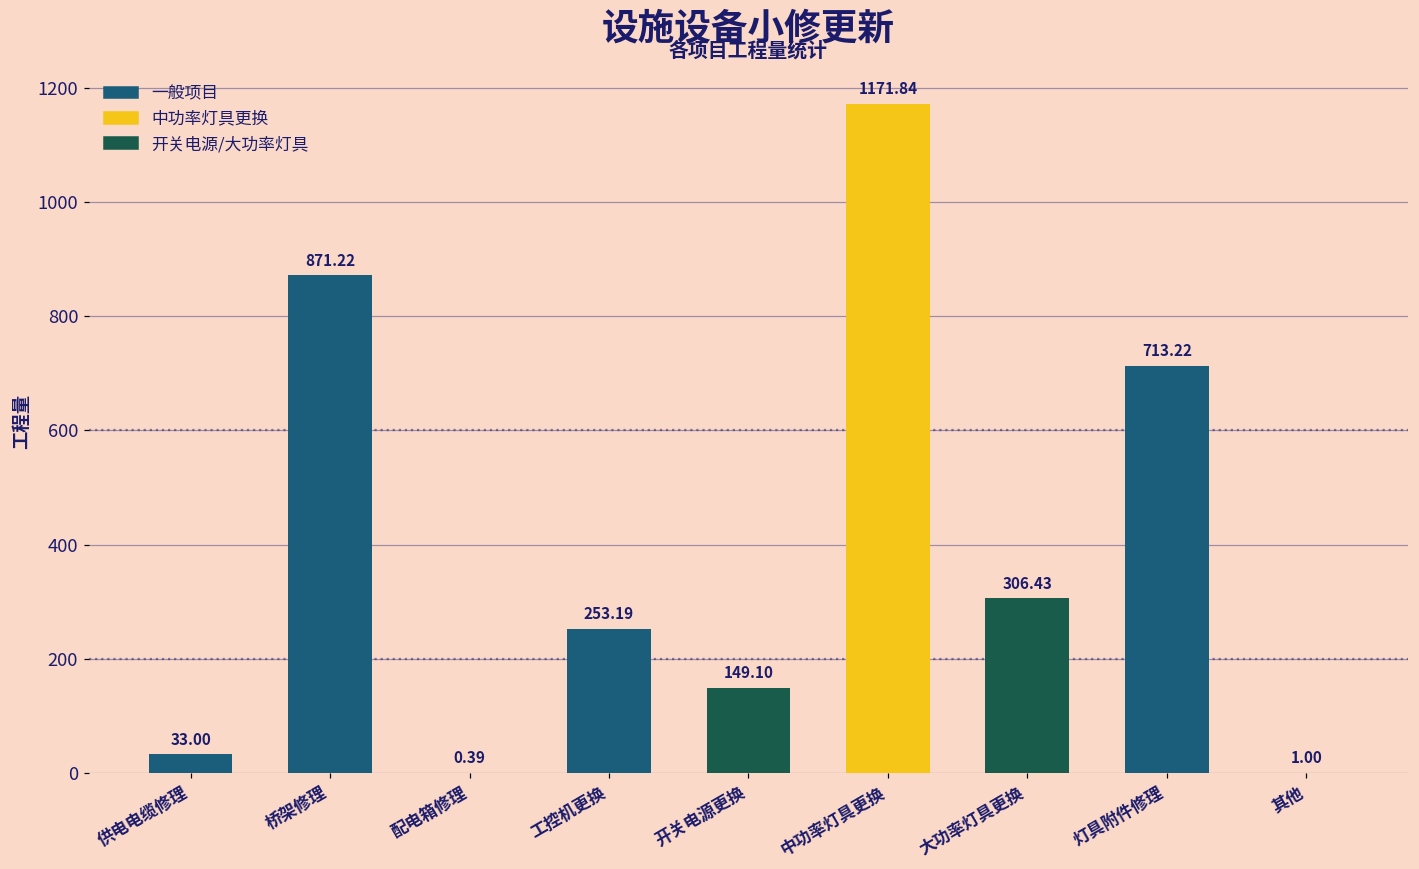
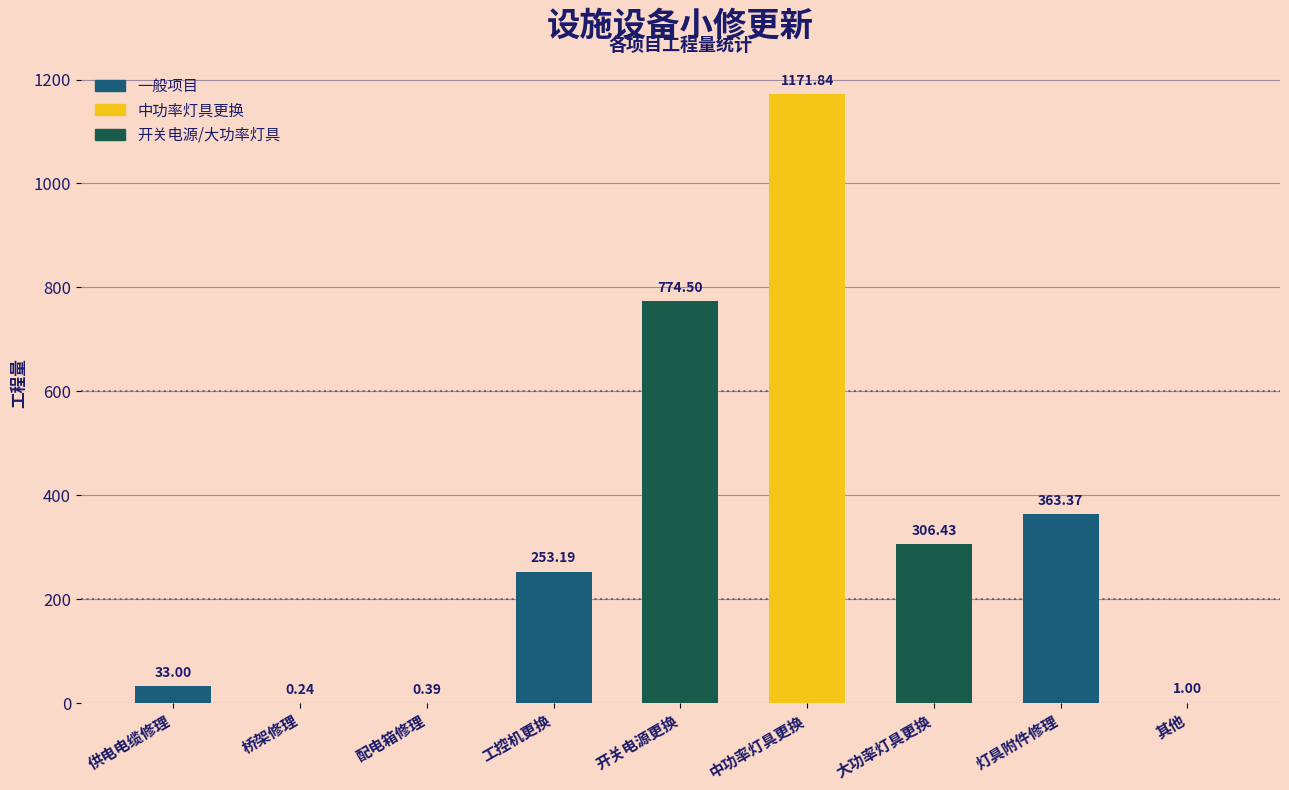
  {
    "供电电缆修理": 33.00,
-   "桥架修理": 871.22,
+   "桥架修理": 0.24,
    "配电箱修理": 0.39,
    "工控机更换": 253.19,
-   "开关电源更换": 149.10,
+   "开关电源更换": 774.50,
    "中功率灯具更换": 1171.84,
    "大功率灯具更换": 306.43,
-   "灯具附件修理": 713.22,
+   "灯具附件修理": 363.37,
    "其他": 1.00
  }
